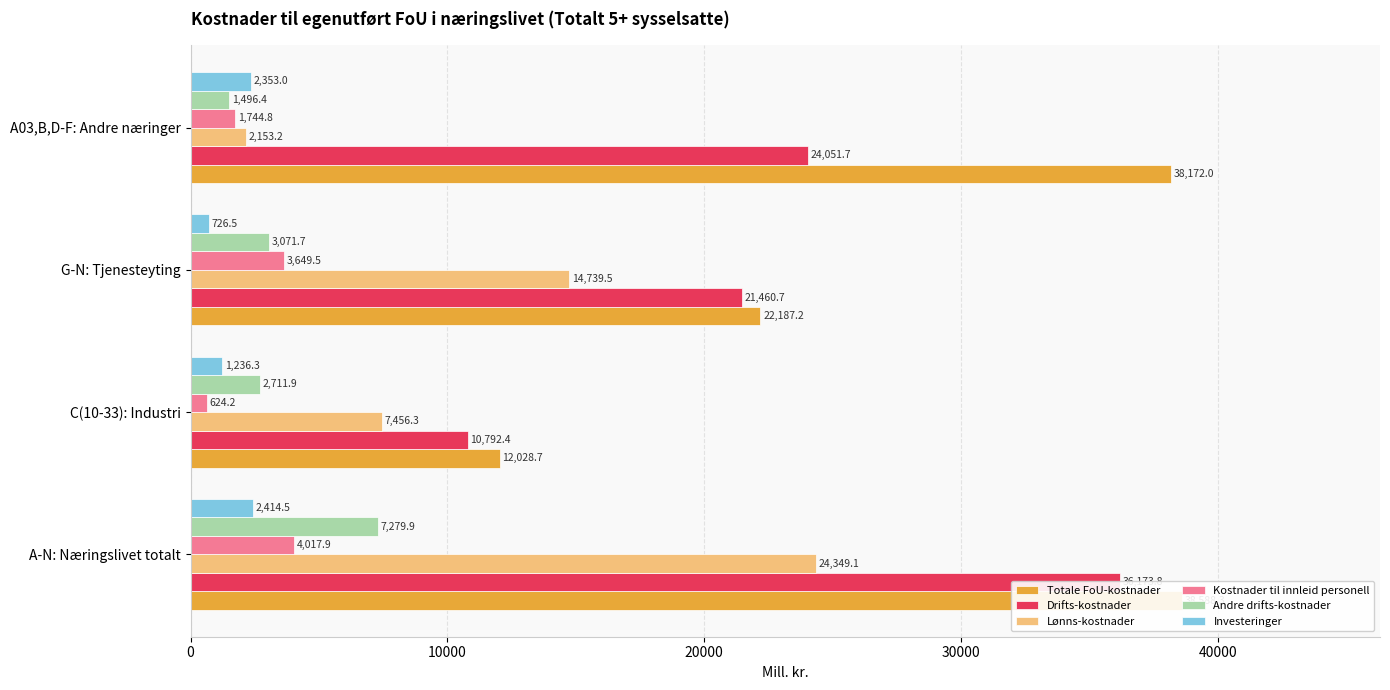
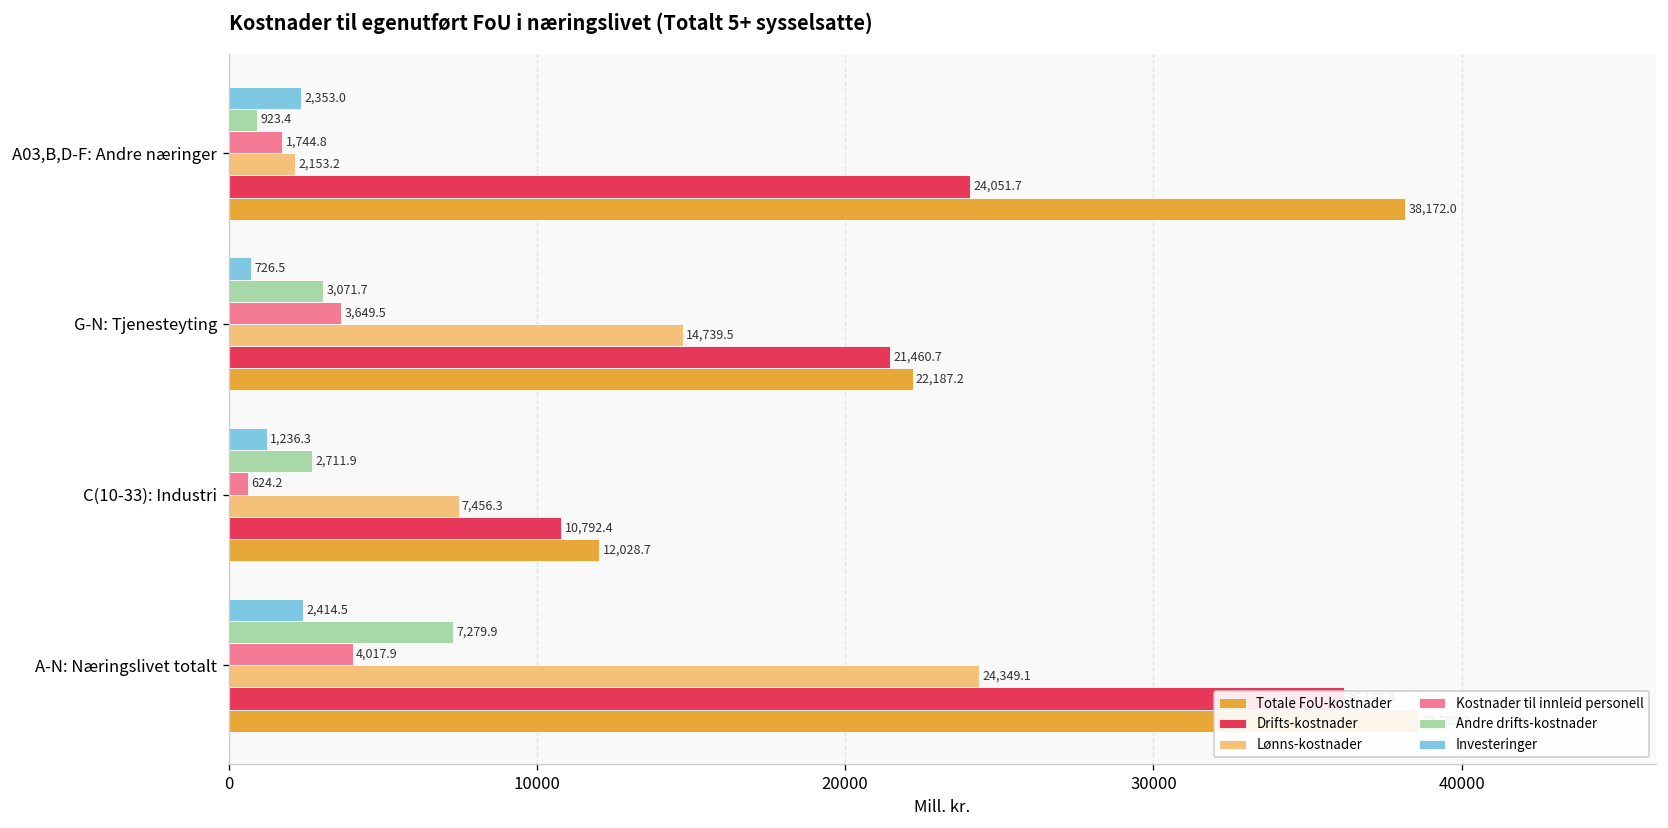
  {
    "Totale FoU-kostnader": {
      "A03,B,D-F: Andre næringer": "38,172.0",
      "G-N: Tjenesteyting": "22,187.2",
      "C(10-33): Industri": "12,028.7"
    },
    "Drifts-kostnader": {
      "A03,B,D-F: Andre næringer": "24,051.7",
      "G-N: Tjenesteyting": "21,460.7",
      "C(10-33): Industri": "10,792.4"
    },
    "Lønns-kostnader": {
      "A03,B,D-F: Andre næringer": "2,153.2",
      "G-N: Tjenesteyting": "14,739.5",
      "C(10-33): Industri": "7,456.3",
      "A-N: Næringslivet totalt": "24,349.1"
    },
    "Kostnader til innleid personell": {
      "A03,B,D-F: Andre næringer": "1,744.8",
      "G-N: Tjenesteyting": "3,649.5",
      "C(10-33): Industri": "624.2",
      "A-N: Næringslivet totalt": "4,017.9"
    },
    "Andre drifts-kostnader": {
-     "A03,B,D-F: Andre næringer": "1,496.4",
+     "A03,B,D-F: Andre næringer": "923.4",
      "G-N: Tjenesteyting": "3,071.7",
      "C(10-33): Industri": "2,711.9",
      "A-N: Næringslivet totalt": "7,279.9"
    },
    "Investeringer": {
      "A03,B,D-F: Andre næringer": "2,353.0",
      "G-N: Tjenesteyting": "726.5",
      "C(10-33): Industri": "1,236.3",
      "A-N: Næringslivet totalt": "2,414.5"
    }
  }
